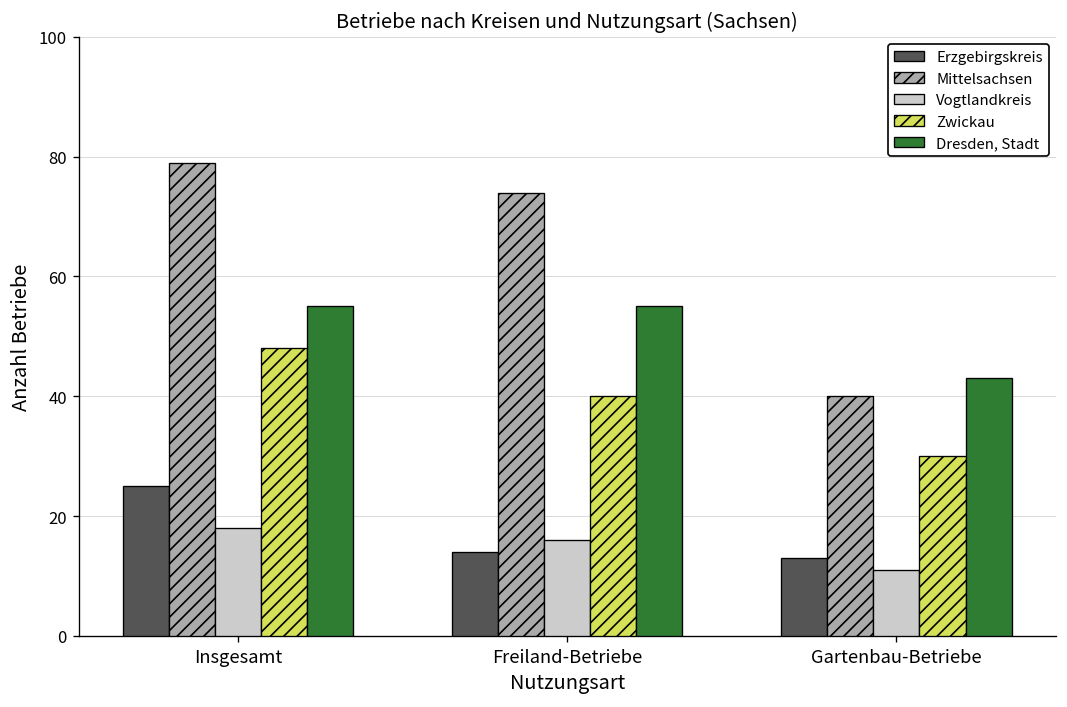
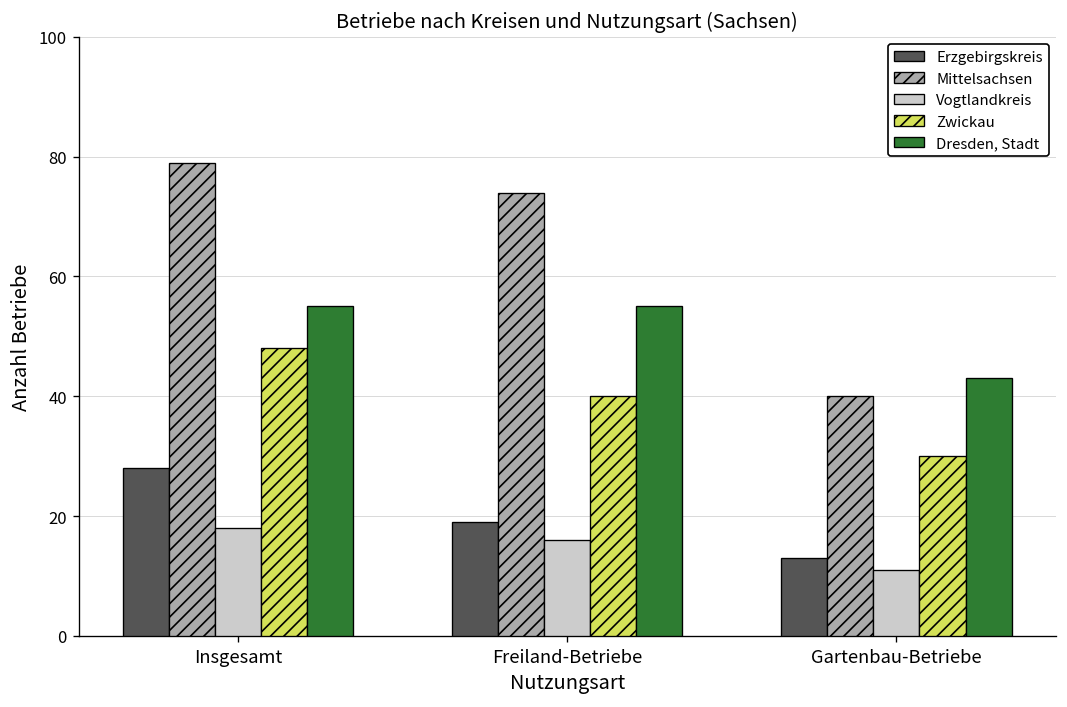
  {
    "Erzgebirgskreis": {
-     "Insgesamt": 25,
-     "Freiland-Betriebe": 14,
+     "Insgesamt": 28,
+     "Freiland-Betriebe": 19,
      "Gartenbau-Betriebe": 13
    },
    "Zwickau": {
      "Insgesamt": 48,
      "Freiland-Betriebe": 40,
      "Gartenbau-Betriebe": 30
    },
    "Dresden, Stadt": {
      "Insgesamt": 55,
      "Freiland-Betriebe": 55,
      "Gartenbau-Betriebe": 43
    }
  }
